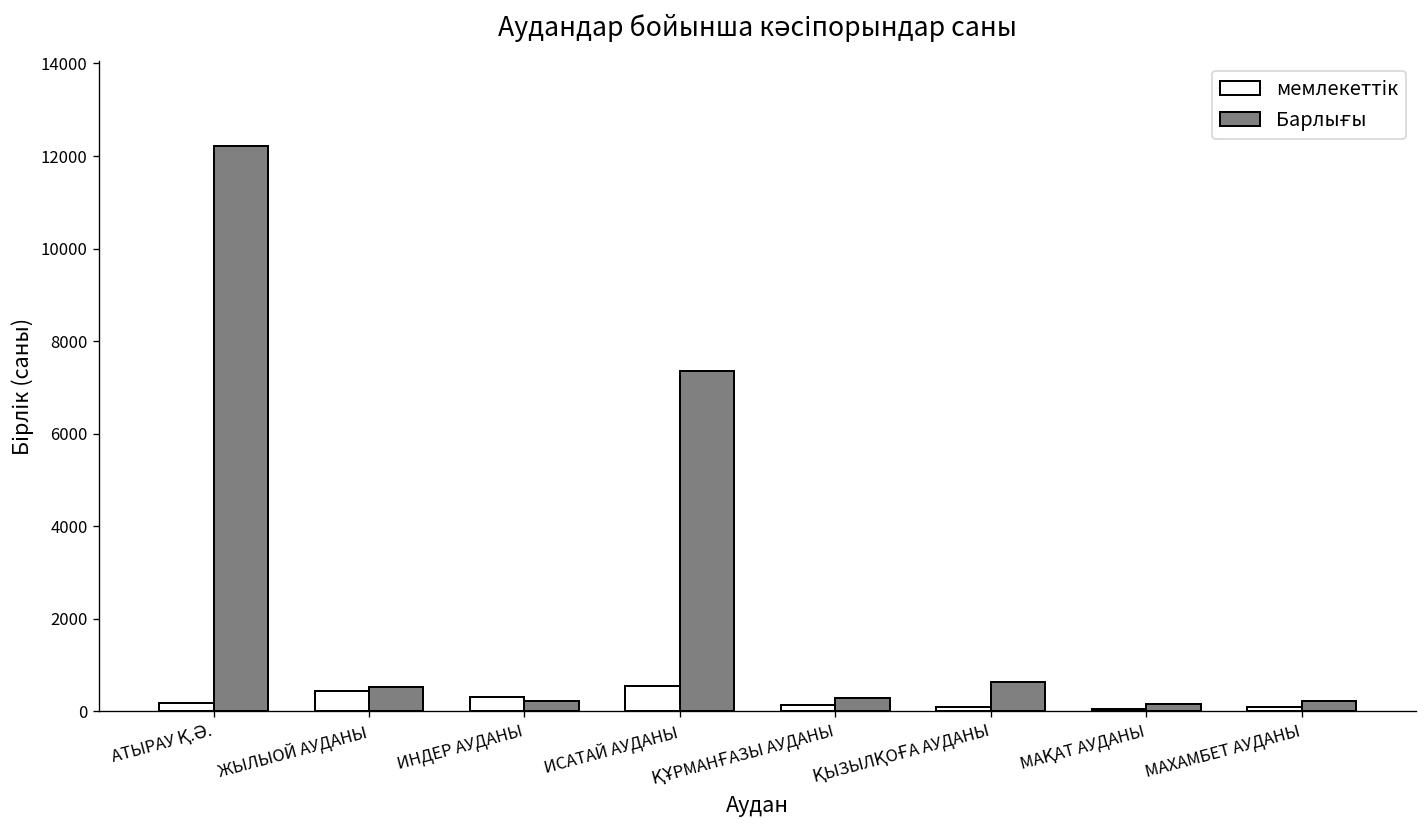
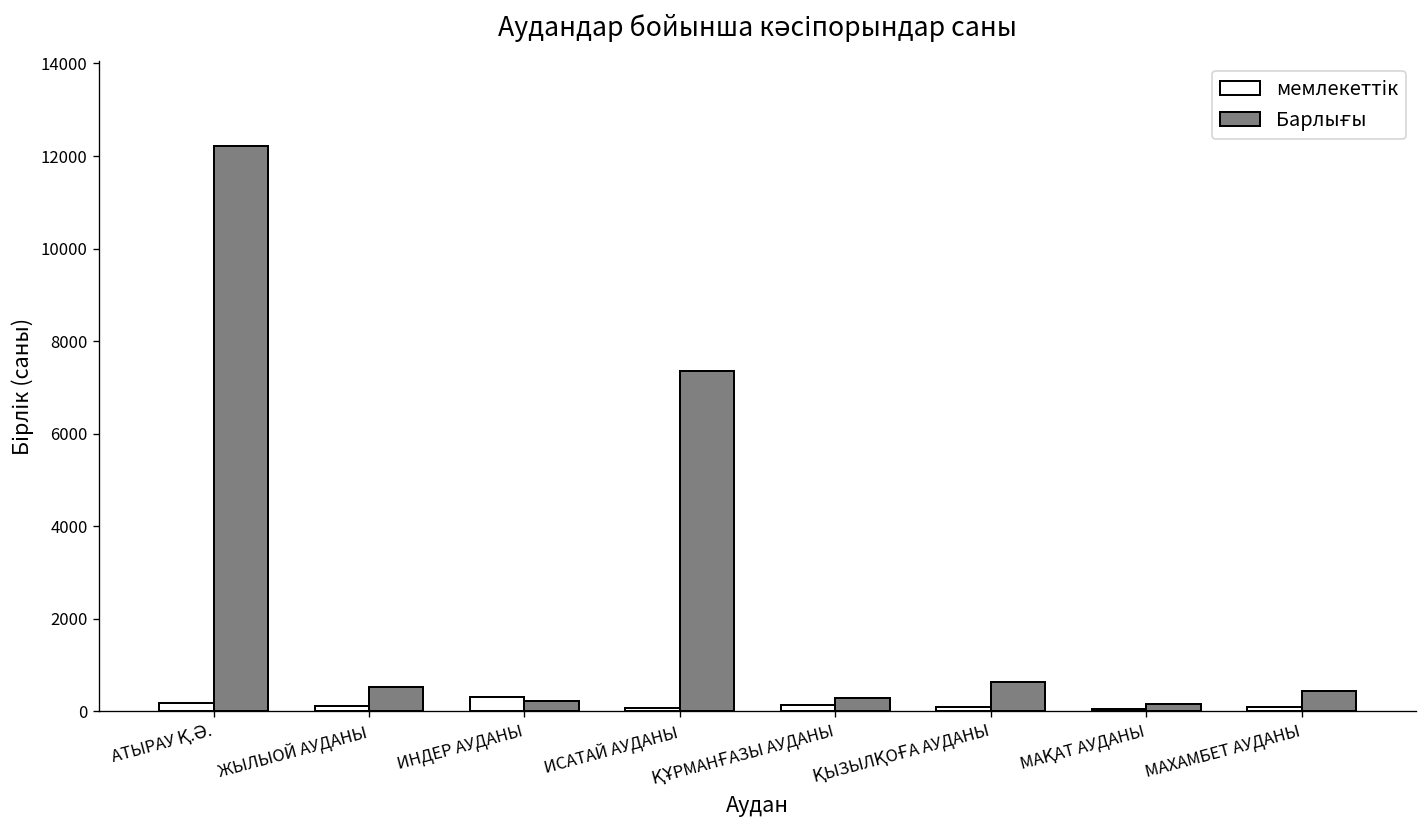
  {
    "мемлекеттік": {
      "АТЫРАУ Қ.Ә.": 200,
-     "ЖЫЛЫОЙ АУДАНЫ": 400,
+     "ЖЫЛЫОЙ АУДАНЫ": 100,
      "ИНДЕР АУДАНЫ": 300,
-     "ИСАТАЙ АУДАНЫ": 500,
+     "ИСАТАЙ АУДАНЫ": 100,
      "ҚҰРМАНҒАЗЫ АУДАНЫ": 100,
      "ҚЫЗЫЛҚОҒА АУДАНЫ": 100,
      "МАХАМБЕТ АУДАНЫ": 100
    },
    "Барлығы": {
      "АТЫРАУ Қ.Ә.": 12200,
      "ЖЫЛЫОЙ АУДАНЫ": 500,
      "ИНДЕР АУДАНЫ": 200,
      "ИСАТАЙ АУДАНЫ": 7400,
      "ҚҰРМАНҒАЗЫ АУДАНЫ": 300,
      "ҚЫЗЫЛҚОҒА АУДАНЫ": 600,
      "МАҚАТ АУДАНЫ": 200,
-     "МАХАМБЕТ АУДАНЫ": 200
+     "МАХАМБЕТ АУДАНЫ": 400
    }
  }
